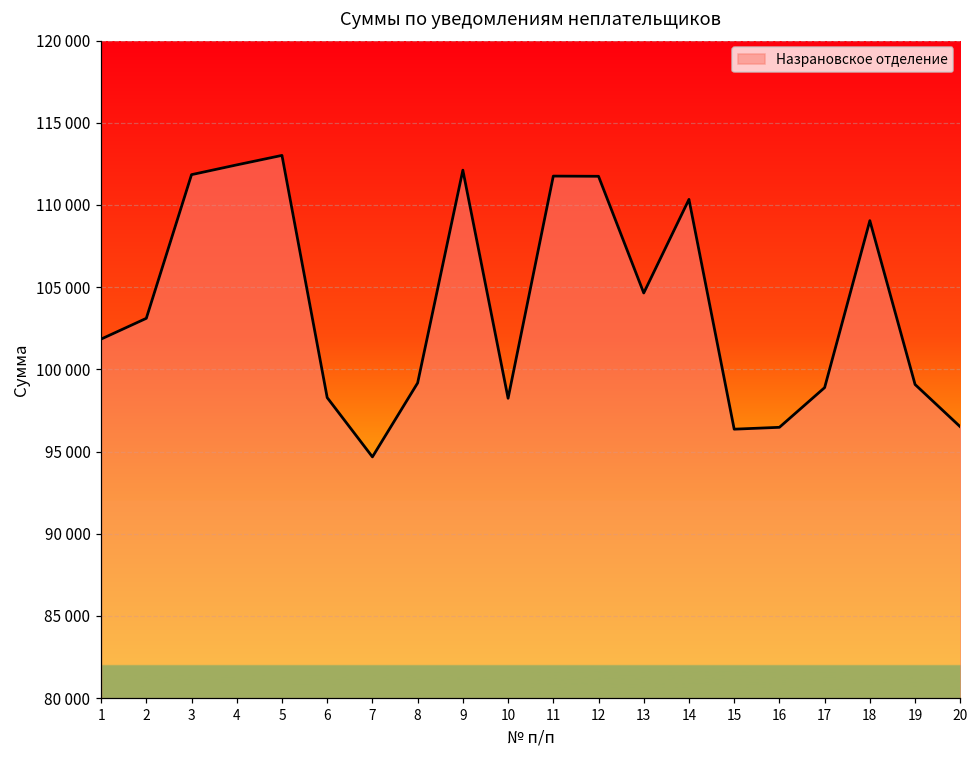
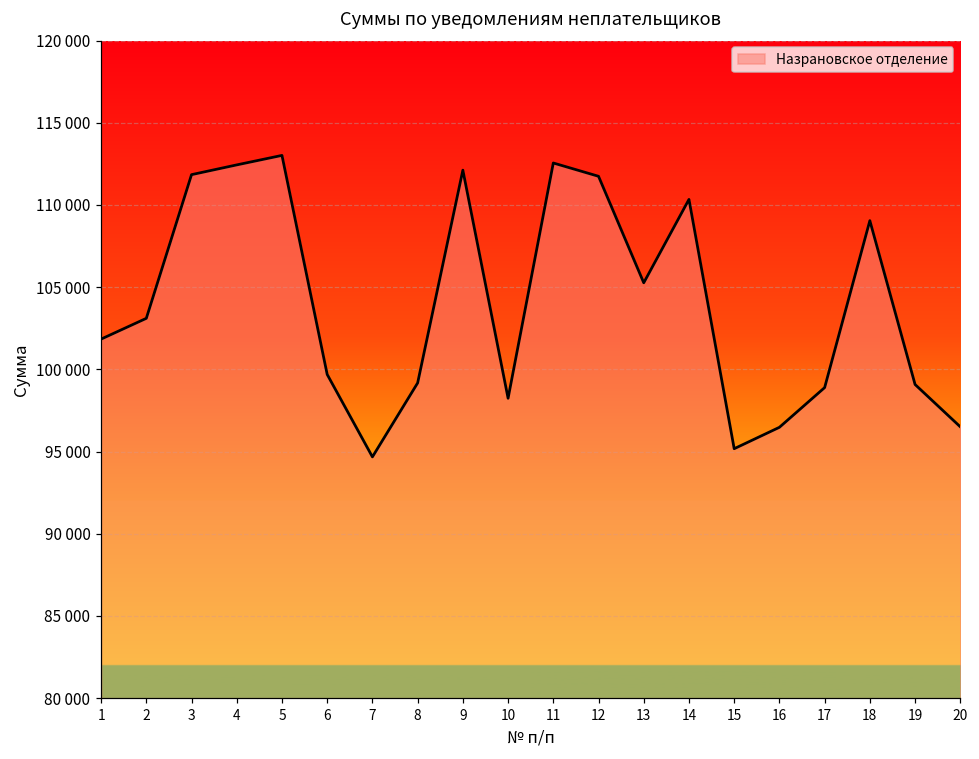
  {
    "1": 101800,
    "2": 103100,
    "3": 111800,
    "4": 112400,
    "5": 113000,
-   "6": 98300,
+   "6": 99700,
    "7": 94700,
    "8": 99200,
    "9": 112100,
    "10": 98200,
-   "11": 111800,
+   "11": 112600,
    "12": 111700,
-   "13": 104600,
+   "13": 105300,
    "14": 110300,
-   "15": 96400,
+   "15": 95200,
    "16": 96500,
    "17": 98900,
    "18": 109000,
    "19": 99100,
    "20": 96500
  }
